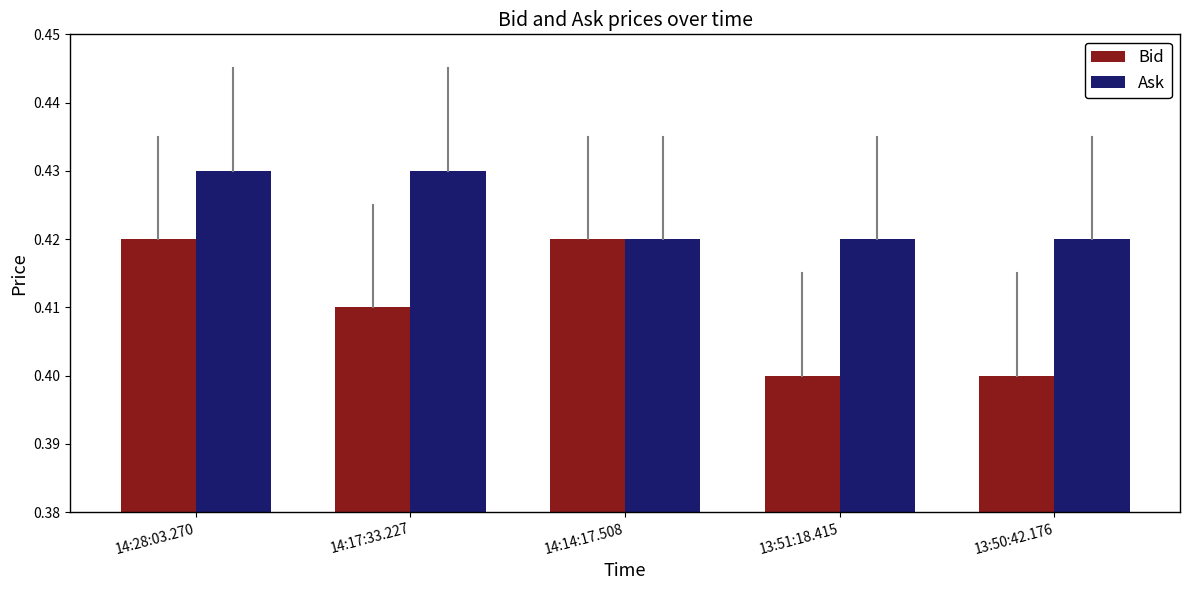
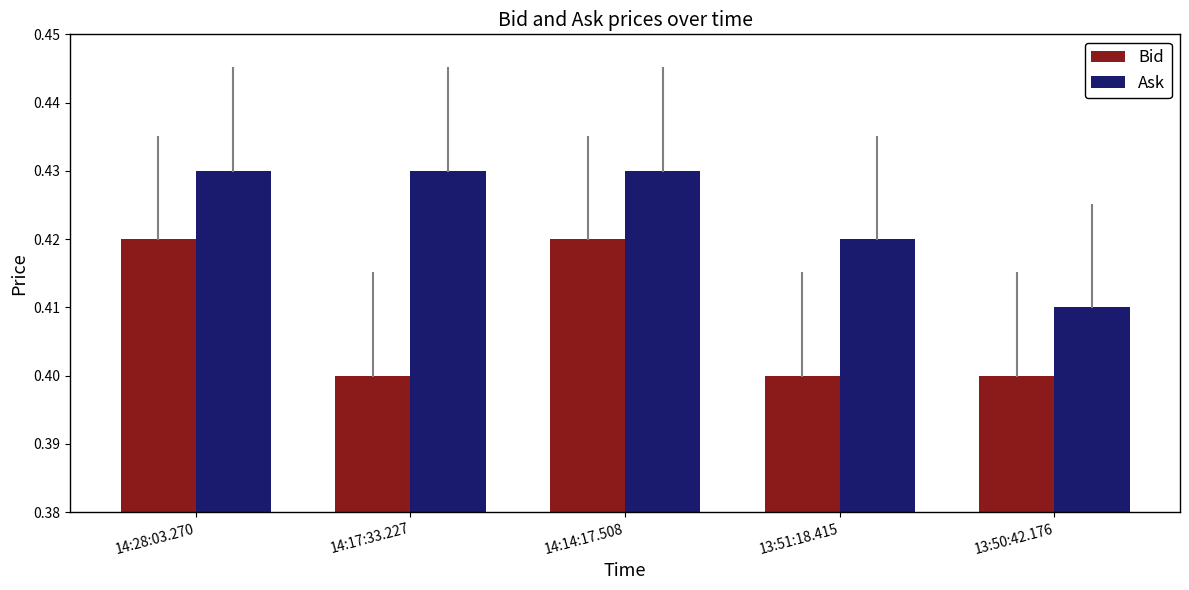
  {
    "Bid": {
      "14:28:03.270": 0.42,
-     "14:17:33.227": 0.41,
+     "14:17:33.227": 0.40,
      "14:14:17.508": 0.42,
      "13:51:18.415": 0.40,
      "13:50:42.176": 0.40
    },
    "Ask": {
      "14:28:03.270": 0.43,
      "14:17:33.227": 0.43,
-     "14:14:17.508": 0.42,
+     "14:14:17.508": 0.43,
      "13:51:18.415": 0.42,
-     "13:50:42.176": 0.42
+     "13:50:42.176": 0.41
    }
  }
